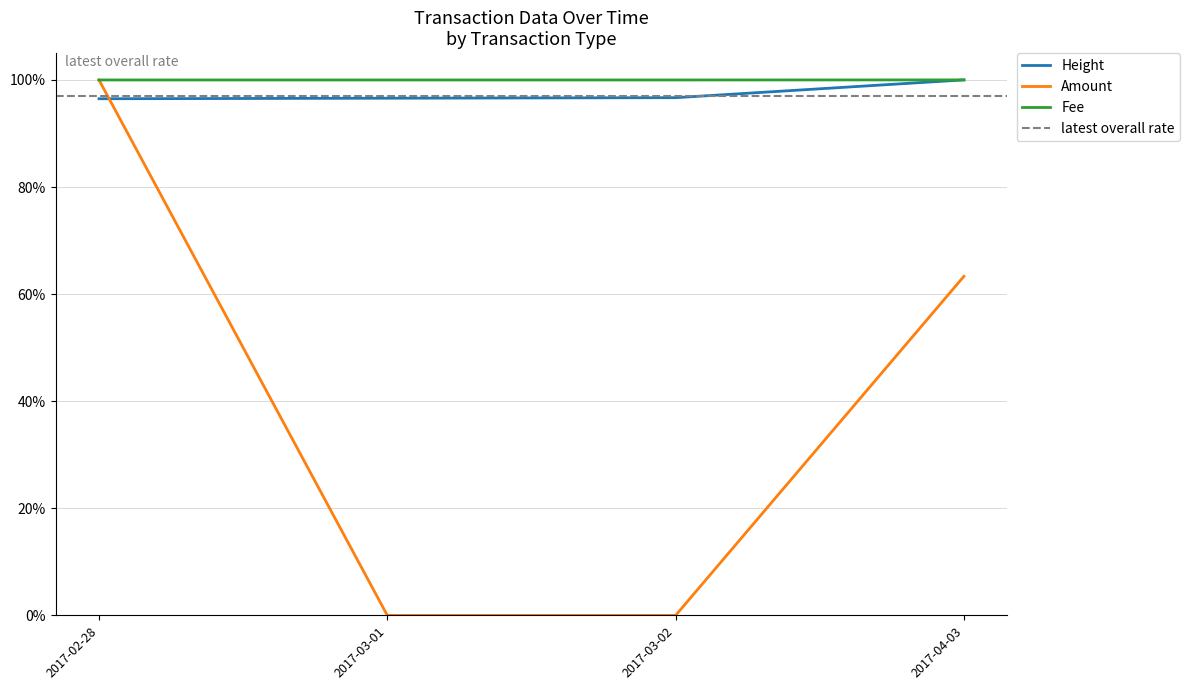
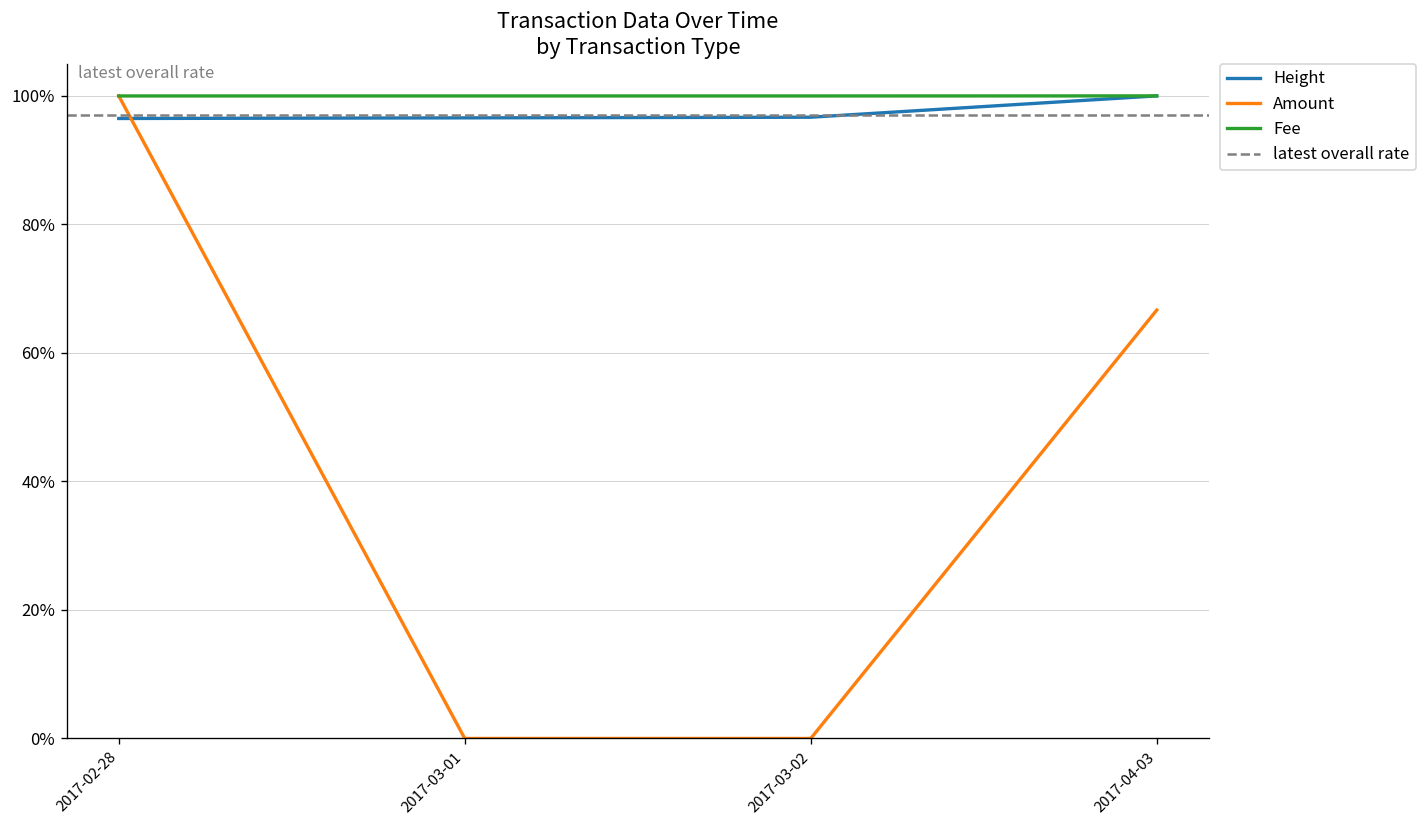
  {
    "Height": {
      "2017-02-28": "96%",
      "2017-03-01": "97%",
      "2017-03-02": "97%"
    },
    "Amount": {
      "2017-03-01": "0%",
      "2017-03-02": "0%",
-     "2017-04-03": "63%"
+     "2017-04-03": "67%"
    },
    "Fee": {
      "2017-03-01": "100%",
      "2017-03-02": "100%"
    }
  }
